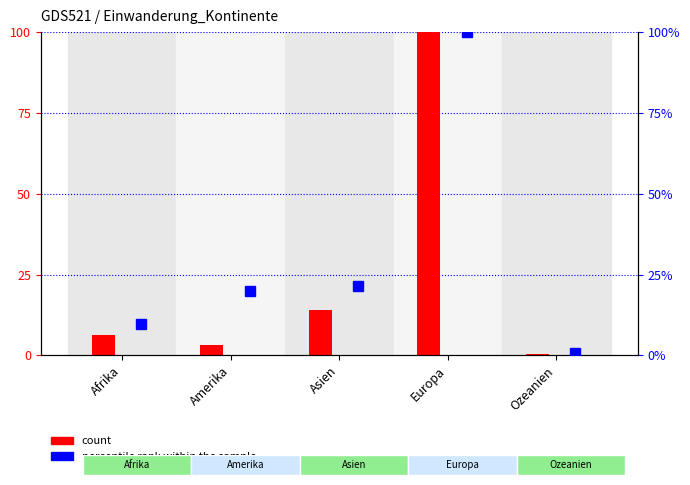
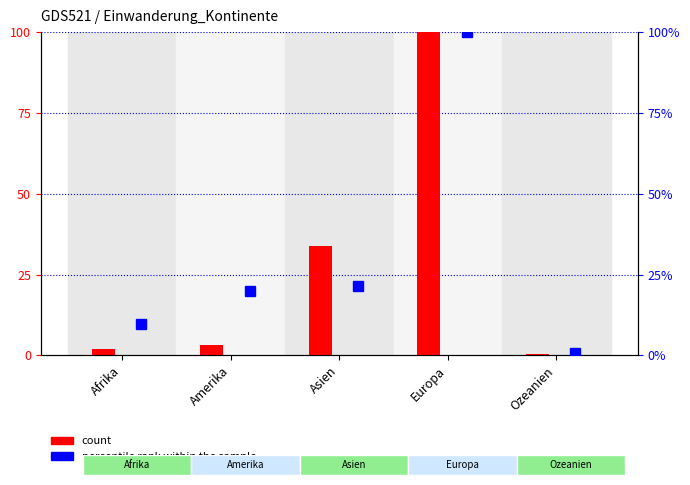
  {
    "GDS521 / Einwanderung_Kontinente": {
      "count": {
-       "Afrika": 6,
+       "Afrika": 2,
        "Amerika": 3,
-       "Asien": 14,
+       "Asien": 34,
        "Europa": 100
      }
    }
  }
